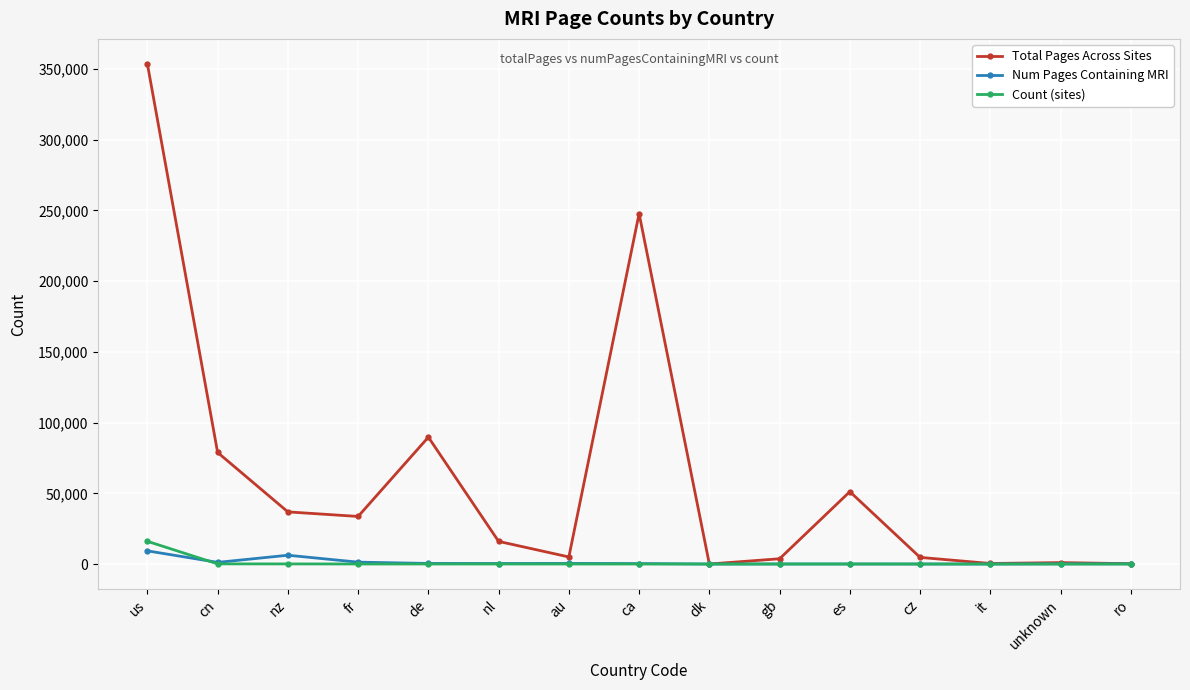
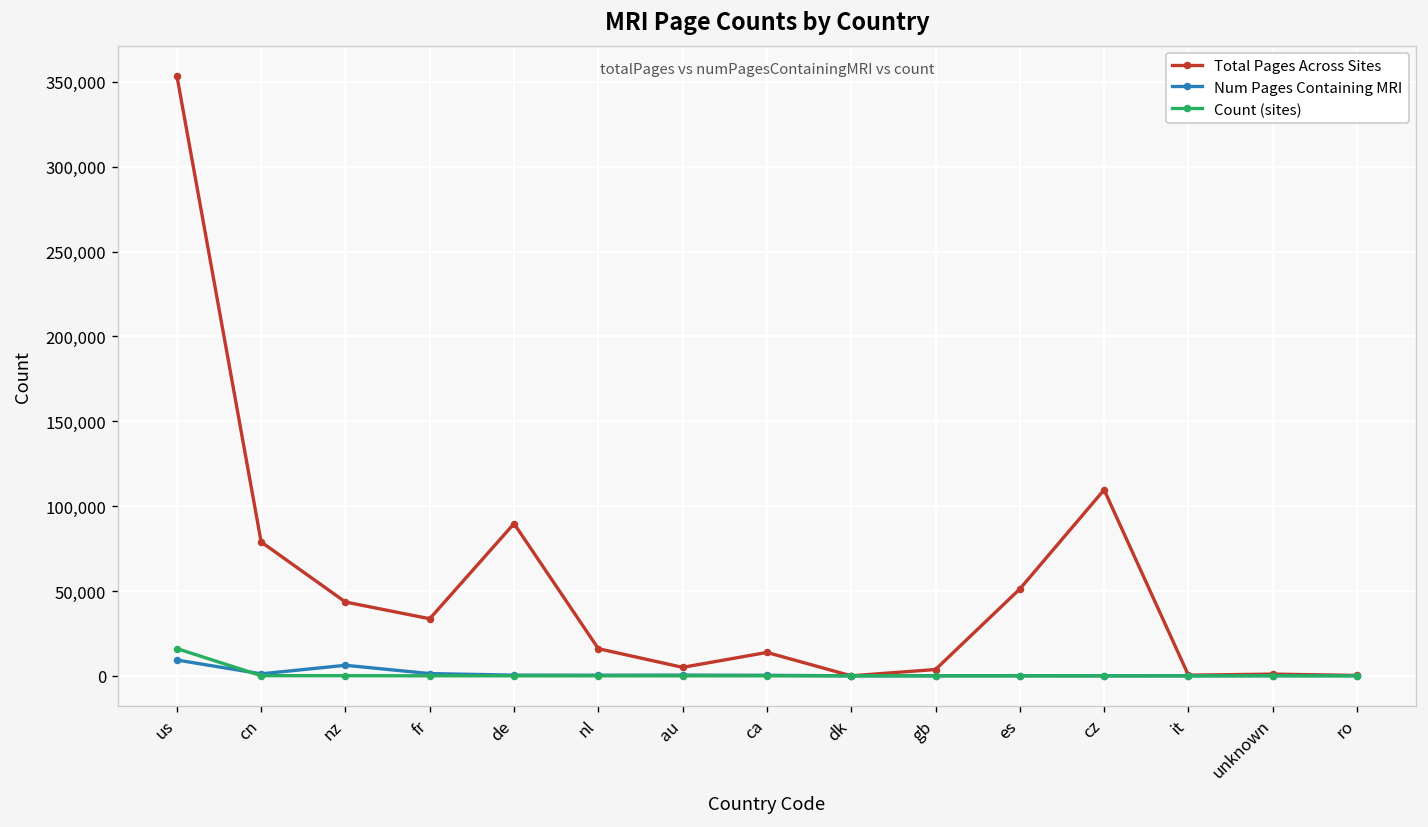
  {
    "Total Pages Across Sites": {
      "us": "354,000",
      "cn": "79,000",
-     "nz": "37,000",
+     "nz": "43,000",
      "fr": "34,000",
      "de": "90,000",
      "nl": "16,000",
      "au": "5,000",
-     "ca": "248,000",
+     "ca": "14,000",
      "gb": "4,000",
      "es": "51,000",
-     "cz": "5,000"
+     "cz": "110,000"
    },
    "Num Pages Containing MRI": {
      "us": "9,000",
      "nz": "6,000"
    },
    "Count (sites)": {
      "us": "16,000",
      "nz": "0"
    }
  }
